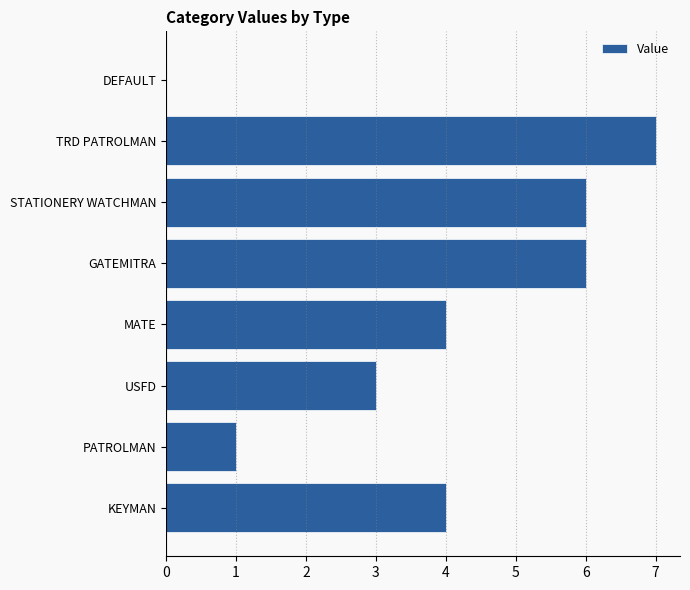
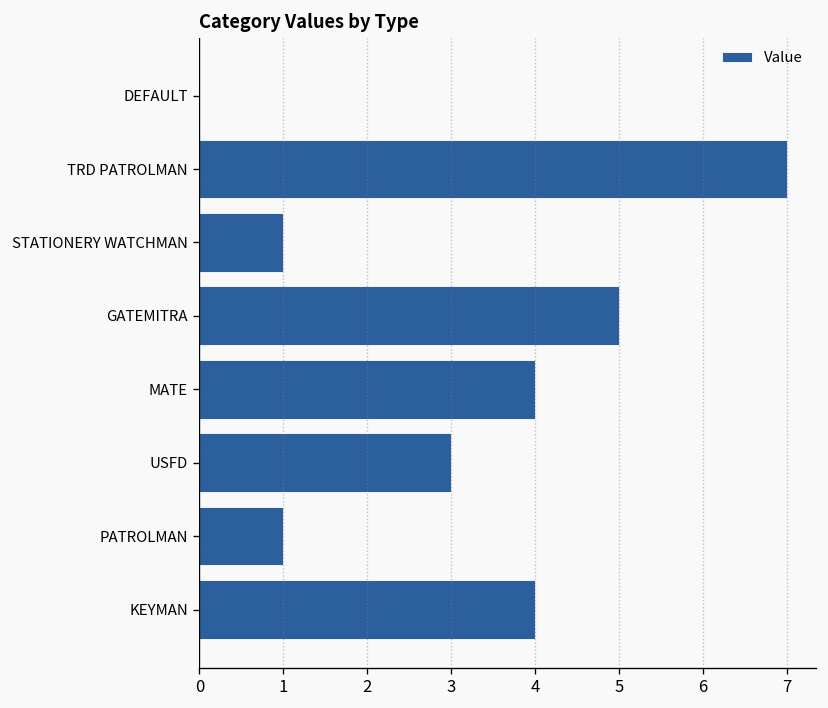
  {
    "DEFAULT": 0,
    "TRD PATROLMAN": 7,
-   "STATIONERY WATCHMAN": 6,
-   "GATEMITRA": 6,
+   "STATIONERY WATCHMAN": 1,
+   "GATEMITRA": 5,
    "MATE": 4,
    "USFD": 3,
    "PATROLMAN": 1,
    "KEYMAN": 4
  }
